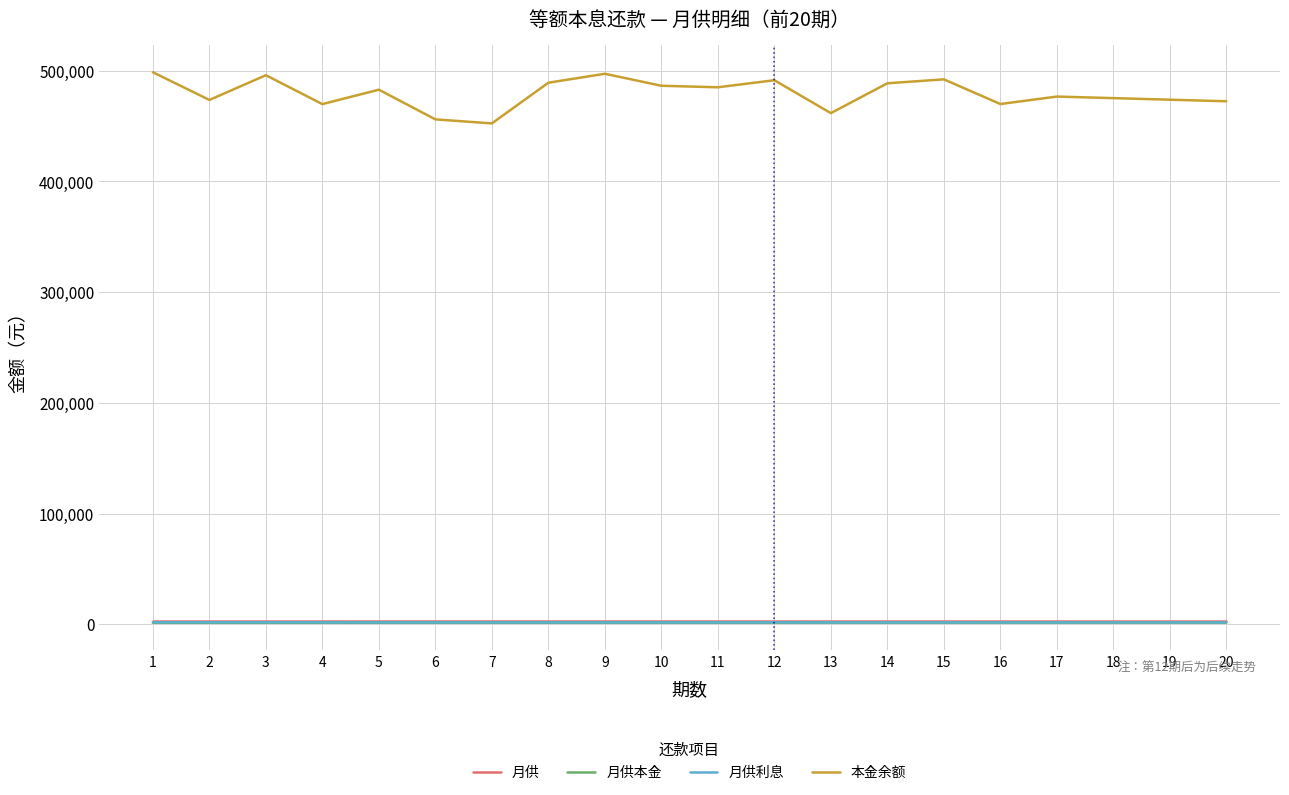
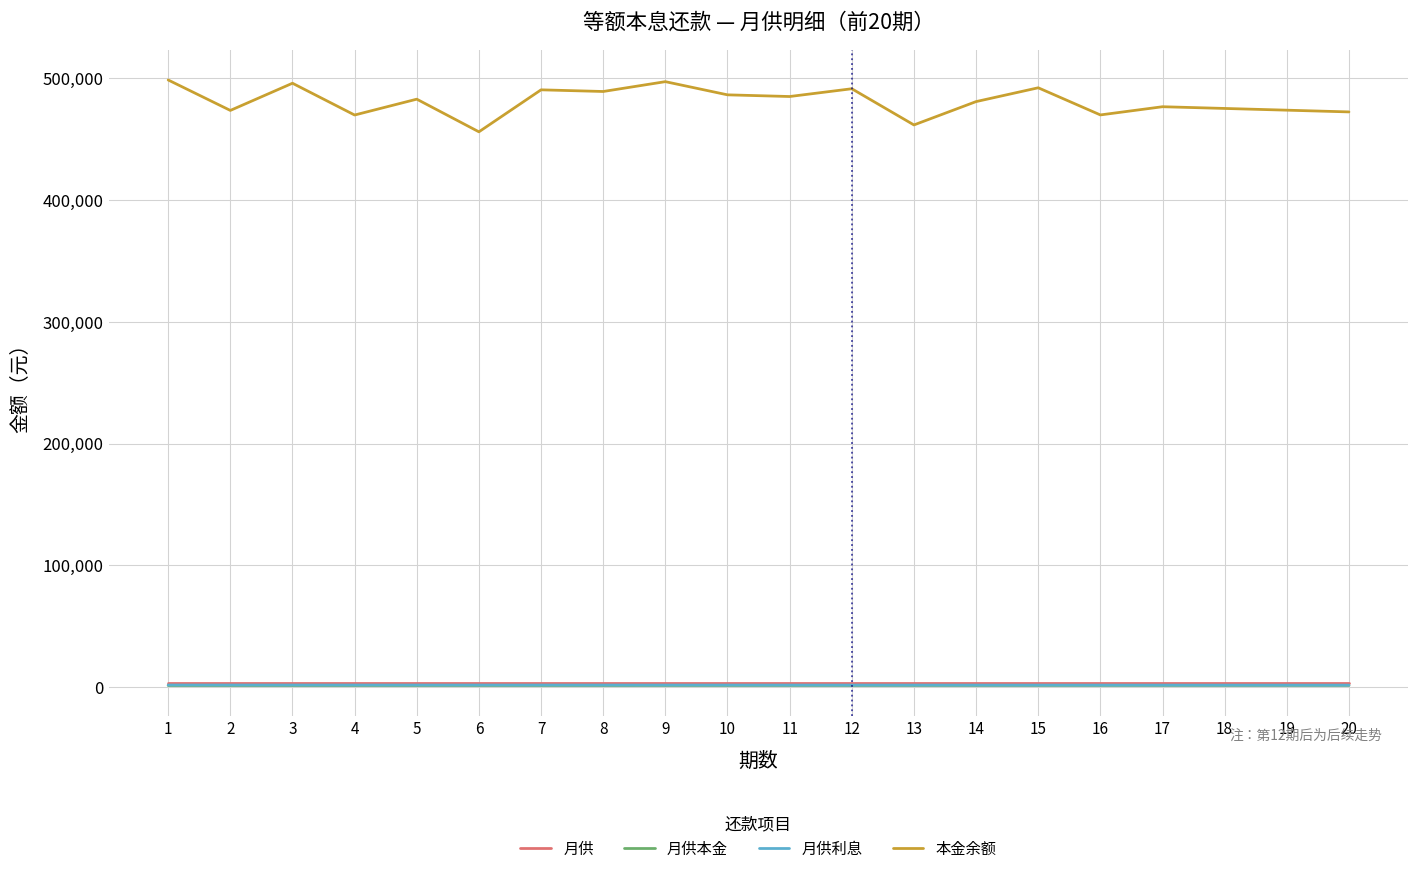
  {
    "本金余额": {
      "1": "499,000",
      "2": "474,000",
      "3": "496,000",
      "4": "470,000",
      "5": "483,000",
      "6": "456,000",
-     "7": "452,000",
+     "7": "491,000",
      "8": "489,000",
      "9": "497,000",
      "10": "486,000",
      "11": "485,000",
      "12": "491,000",
      "13": "462,000",
-     "14": "489,000",
+     "14": "481,000",
      "15": "492,000",
      "16": "470,000",
      "17": "477,000",
      "18": "475,000",
      "19": "474,000",
      "20": "472,000"
    }
  }
